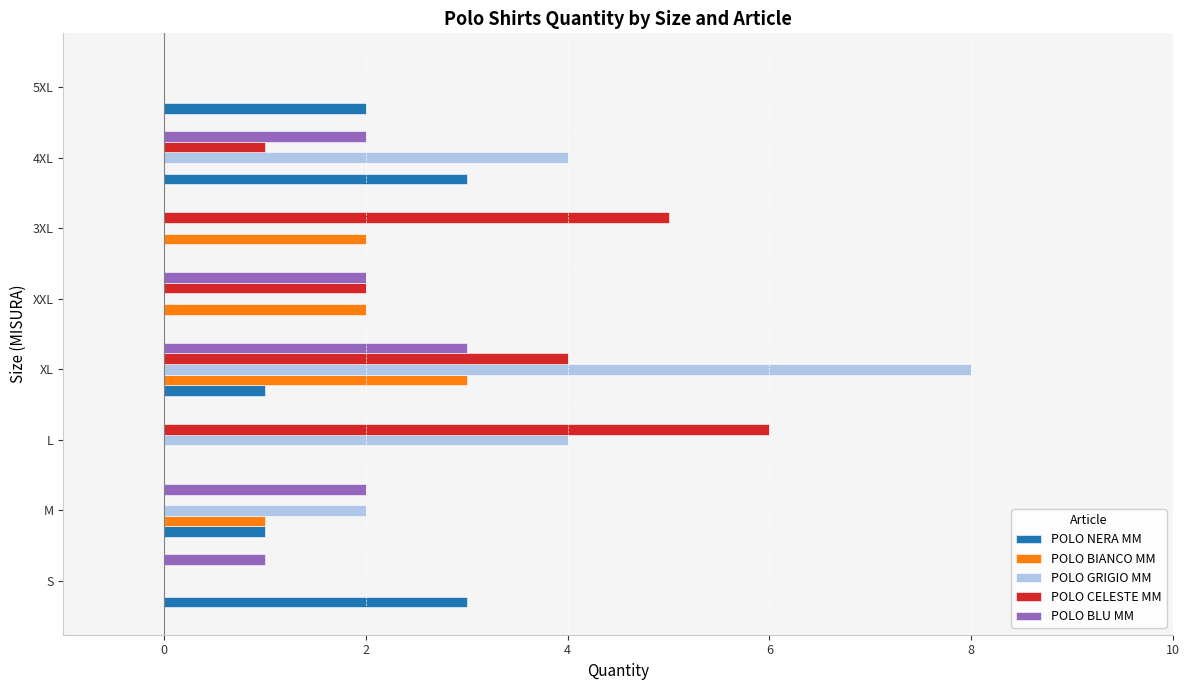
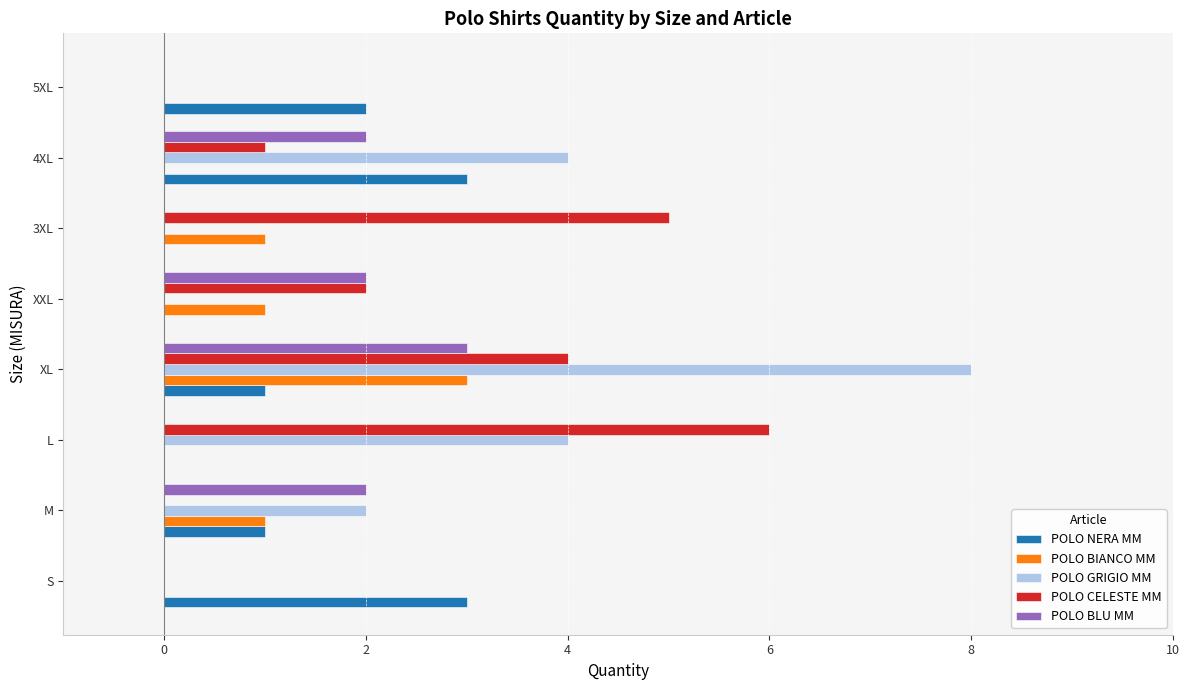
  {
    "POLO NERA MM": {
      "5XL": 2,
      "4XL": 3,
      "3XL": 0,
      "XXL": 0,
      "XL": 1,
      "L": 0,
      "M": 1,
      "S": 3
    },
    "POLO BIANCO MM": {
      "5XL": 0,
      "4XL": 0,
-     "3XL": 2,
-     "XXL": 2,
+     "3XL": 1,
+     "XXL": 1,
      "XL": 3,
      "L": 0,
      "M": 1,
      "S": 0
    },
    "POLO GRIGIO MM": {
      "5XL": 0,
      "4XL": 4,
      "3XL": 0,
      "XXL": 0,
      "XL": 8,
      "L": 4,
      "M": 2,
      "S": 0
    },
    "POLO CELESTE MM": {
      "5XL": 0,
      "4XL": 1,
      "3XL": 5,
      "XXL": 2,
      "XL": 4,
      "L": 6,
      "M": 0,
      "S": 0
    },
    "POLO BLU MM": {
      "5XL": 0,
      "4XL": 2,
      "3XL": 0,
      "XXL": 2,
      "XL": 3,
      "L": 0,
      "M": 2,
-     "S": 1
+     "S": 0
    }
  }
